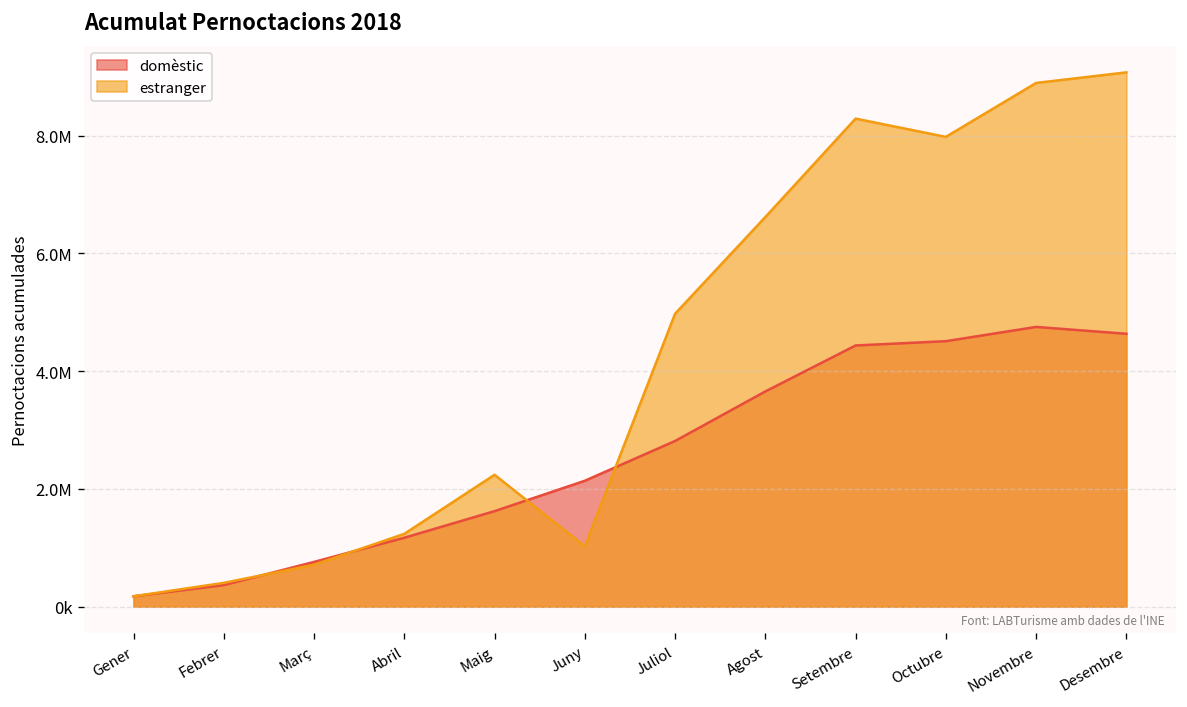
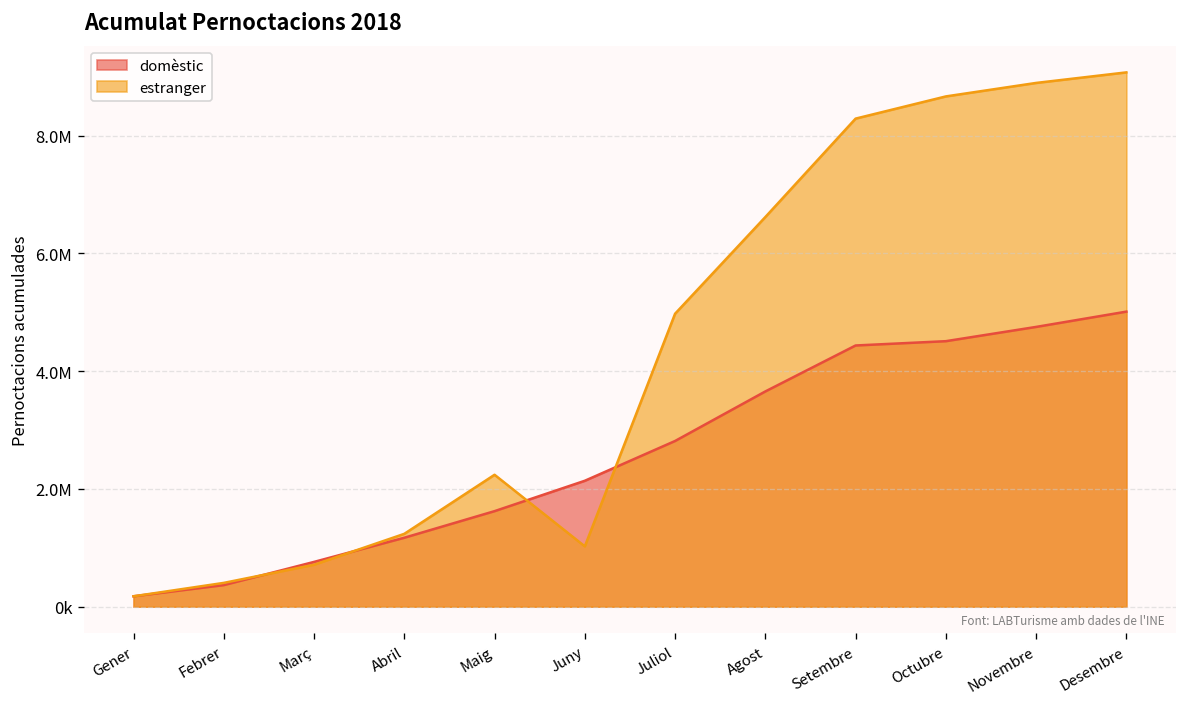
  {
    "domèstic": {
      "Abril": 1200000,
      "Maig": 1600000,
      "Juny": 2100000,
      "Juliol": 2800000,
      "Agost": 3700000,
      "Setembre": 4400000,
      "Octubre": 4500000,
      "Novembre": 4800000,
-     "Desembre": 4600000
+     "Desembre": 5000000
    },
    "estranger": {
      "Abril": 1200000,
      "Maig": 2200000,
      "Juny": 1000000,
      "Juliol": 5000000,
      "Agost": 6600000,
      "Setembre": 8300000,
-     "Octubre": 8000000,
+     "Octubre": 8700000,
      "Novembre": 8900000,
      "Desembre": 9100000
    }
  }
